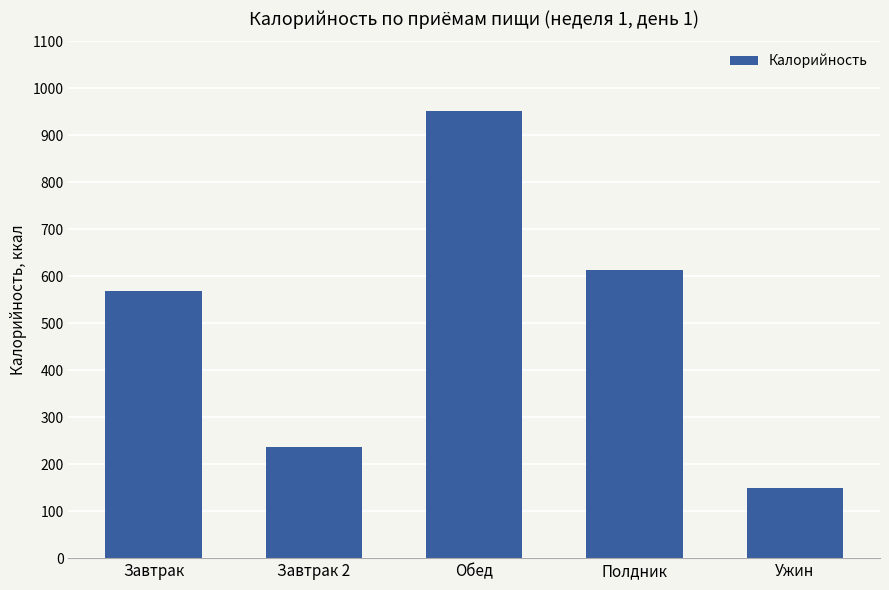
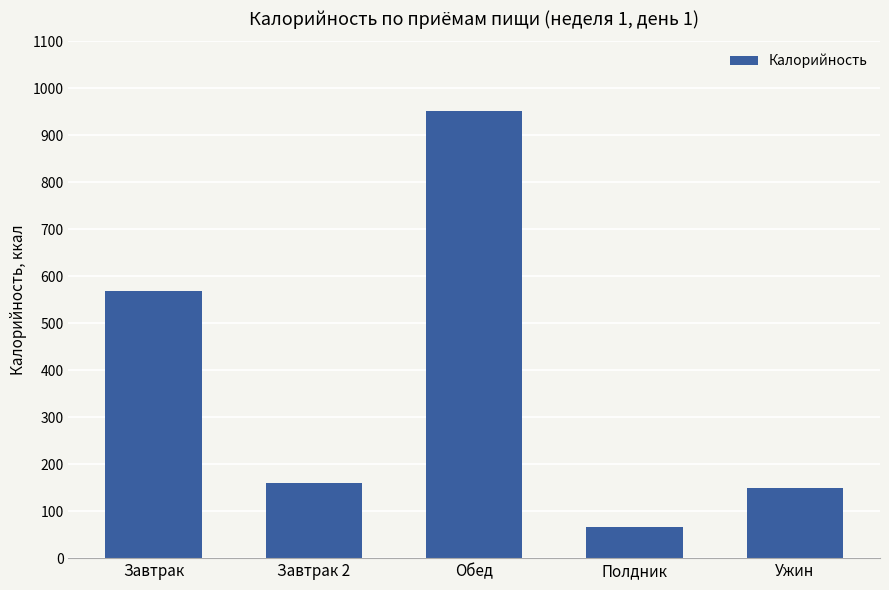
  {
    "Завтрак": 570,
-   "Завтрак 2": 240,
+   "Завтрак 2": 160,
    "Обед": 950,
-   "Полдник": 610,
+   "Полдник": 70,
    "Ужин": 150
  }
